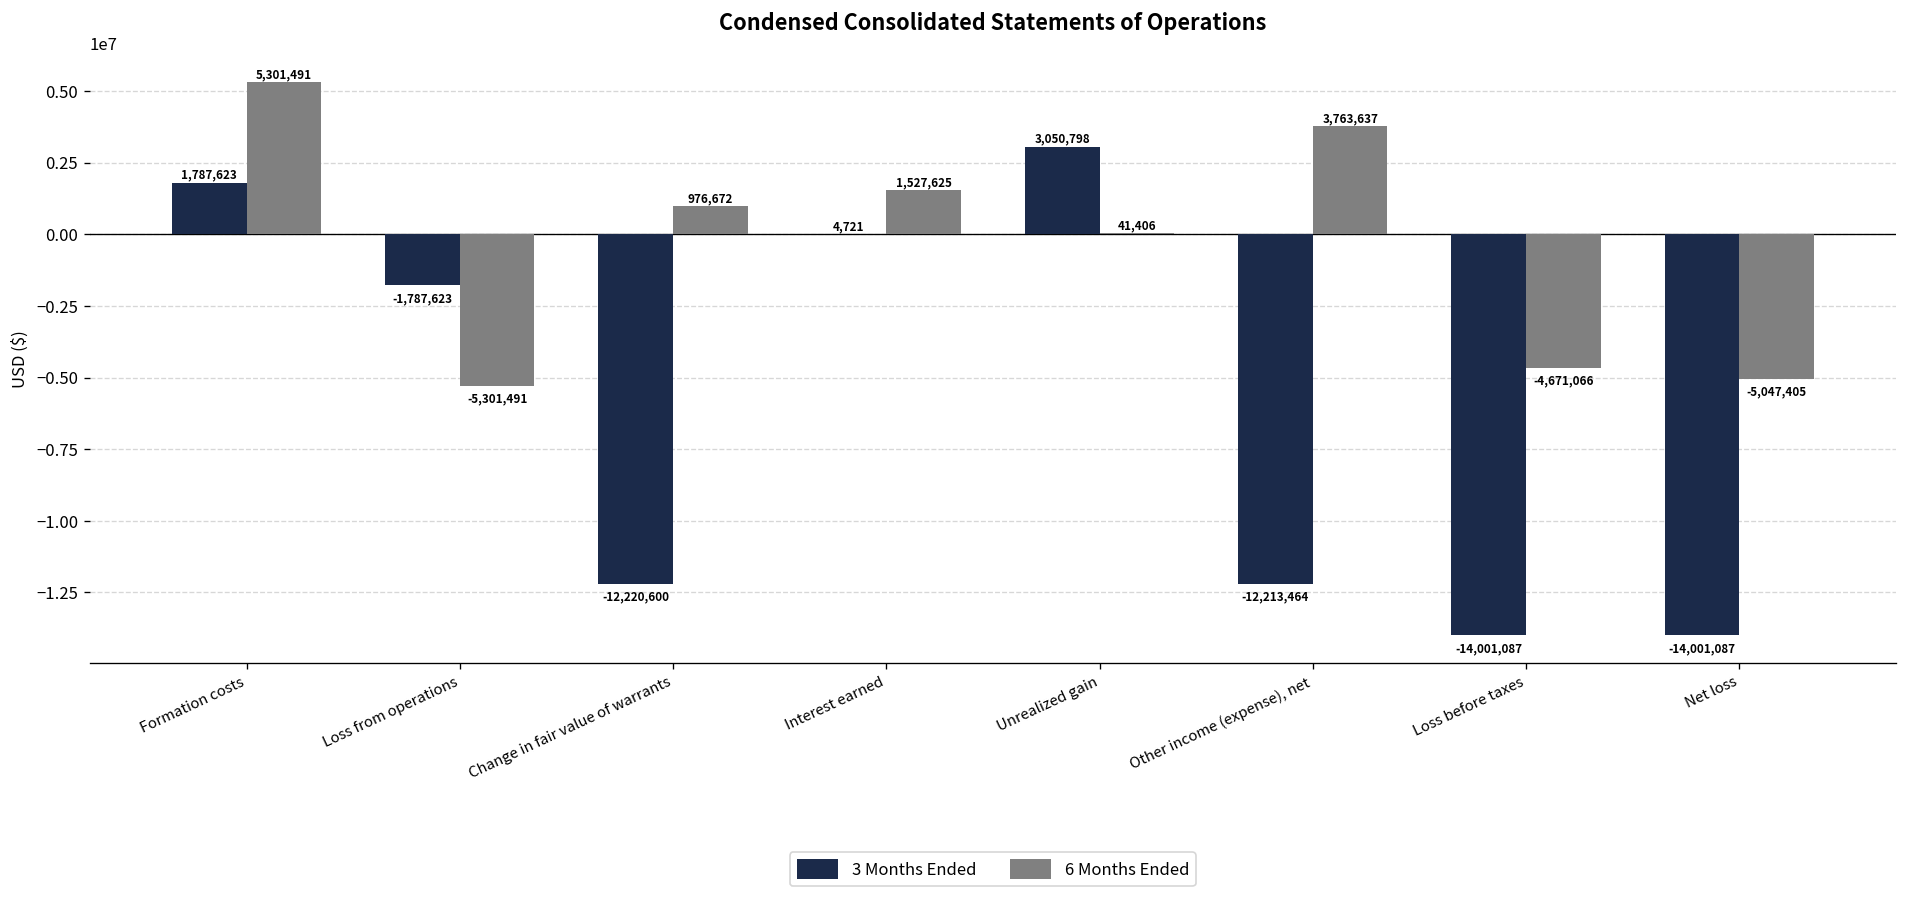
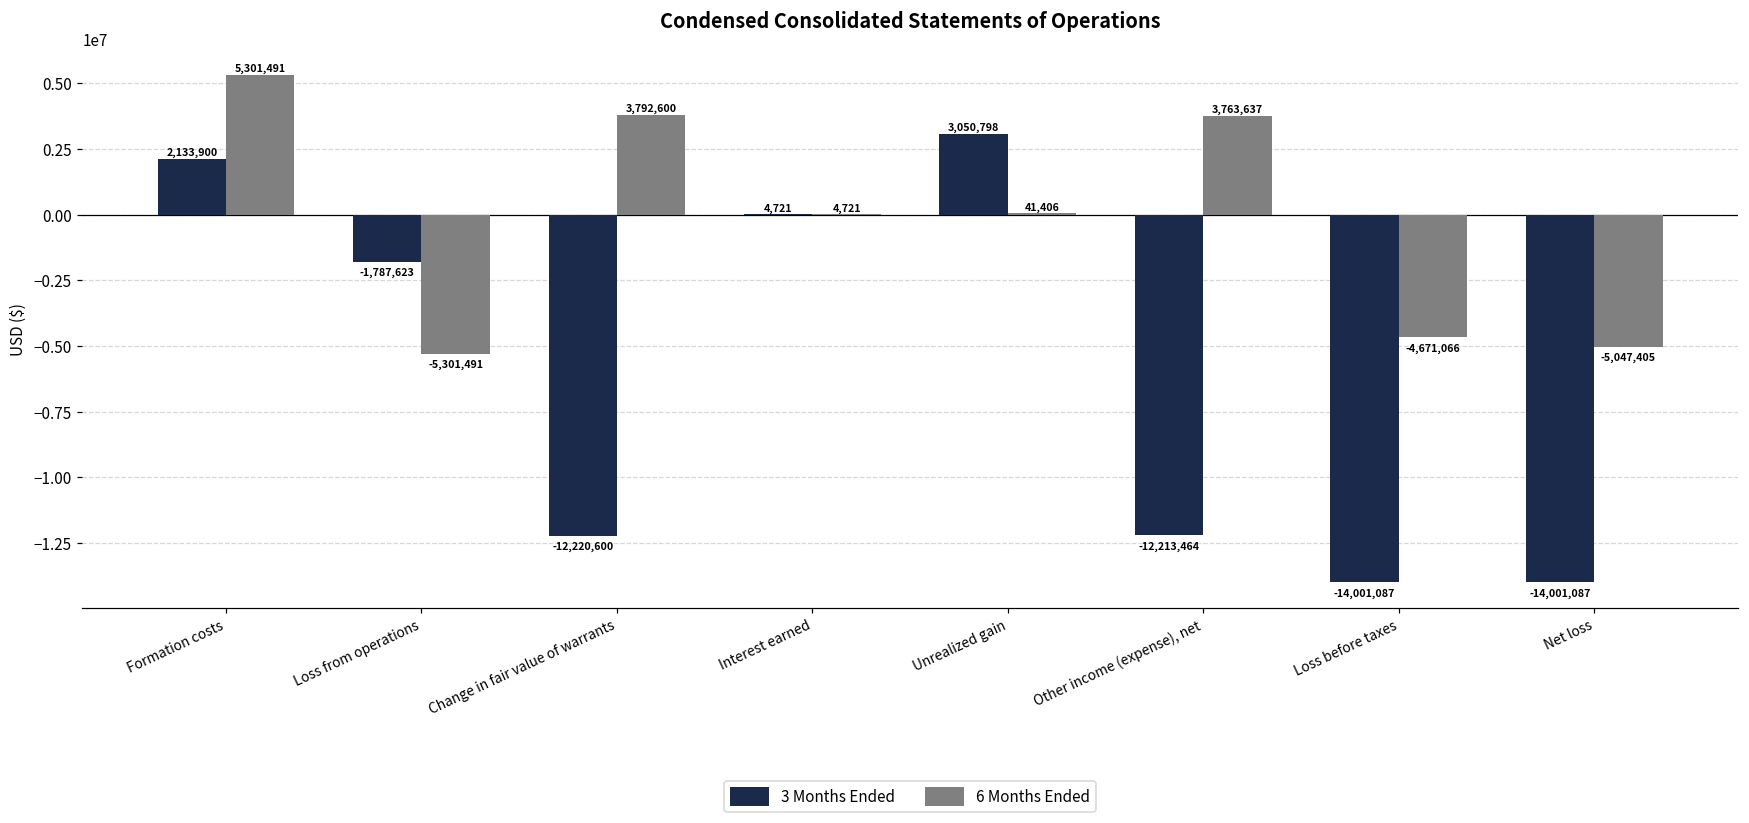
  {
    "3 Months Ended": {
-     "Formation costs": "1,787,623",
+     "Formation costs": "2,133,900",
      "Loss from operations": "-1,787,623",
      "Change in fair value of warrants": "-12,220,600",
      "Interest earned": "4,721",
      "Unrealized gain": "3,050,798",
      "Other income (expense), net": "-12,213,464",
      "Loss before taxes": "-14,001,087",
      "Net loss": "-14,001,087"
    },
    "6 Months Ended": {
      "Formation costs": "5,301,491",
      "Loss from operations": "-5,301,491",
-     "Change in fair value of warrants": "976,672",
-     "Interest earned": "1,527,625",
+     "Change in fair value of warrants": "3,792,600",
+     "Interest earned": "4,721",
      "Unrealized gain": "41,406",
      "Other income (expense), net": "3,763,637",
      "Loss before taxes": "-4,671,066",
      "Net loss": "-5,047,405"
    }
  }
